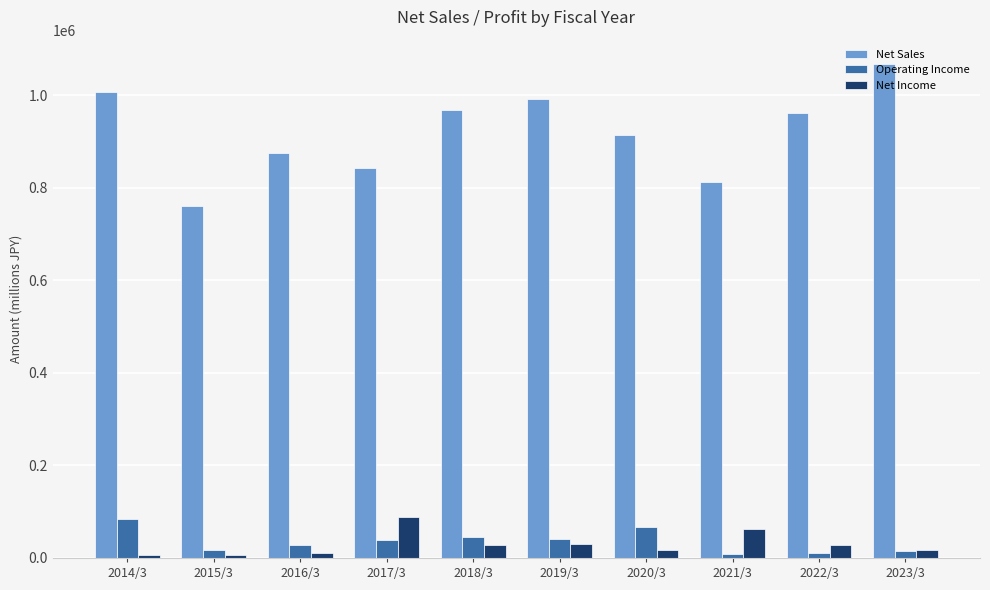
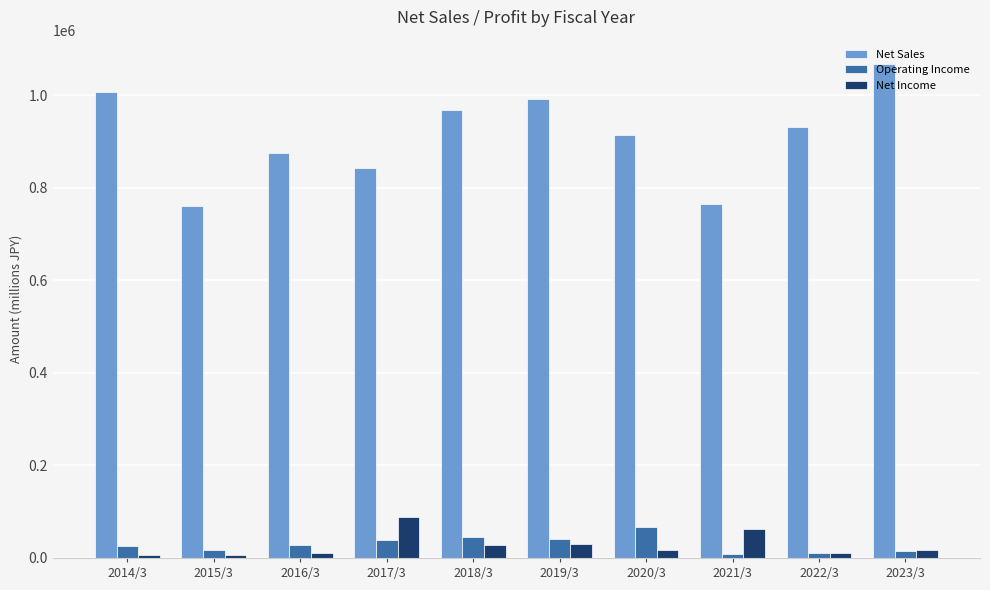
  {
    "Net Sales": {
      "2014/3": 1010000,
      "2015/3": 760000,
      "2016/3": 870000,
      "2017/3": 840000,
      "2018/3": 970000,
      "2019/3": 990000,
      "2020/3": 910000,
-     "2021/3": 810000,
-     "2022/3": 960000,
+     "2021/3": 770000,
+     "2022/3": 930000,
      "2023/3": 1070000
    },
    "Operating Income": {
-     "2014/3": 80000,
+     "2014/3": 30000,
      "2015/3": 20000,
      "2016/3": 30000,
      "2017/3": 40000,
      "2018/3": 40000,
      "2019/3": 40000,
      "2020/3": 70000,
      "2021/3": 10000,
      "2022/3": 10000,
      "2023/3": 20000
    },
    "Net Income": {
      "2014/3": 10000,
      "2015/3": 10000,
      "2016/3": 10000,
      "2017/3": 90000,
      "2018/3": 30000,
      "2019/3": 30000,
      "2020/3": 20000,
      "2021/3": 60000,
-     "2022/3": 30000,
+     "2022/3": 10000,
      "2023/3": 20000
    }
  }
